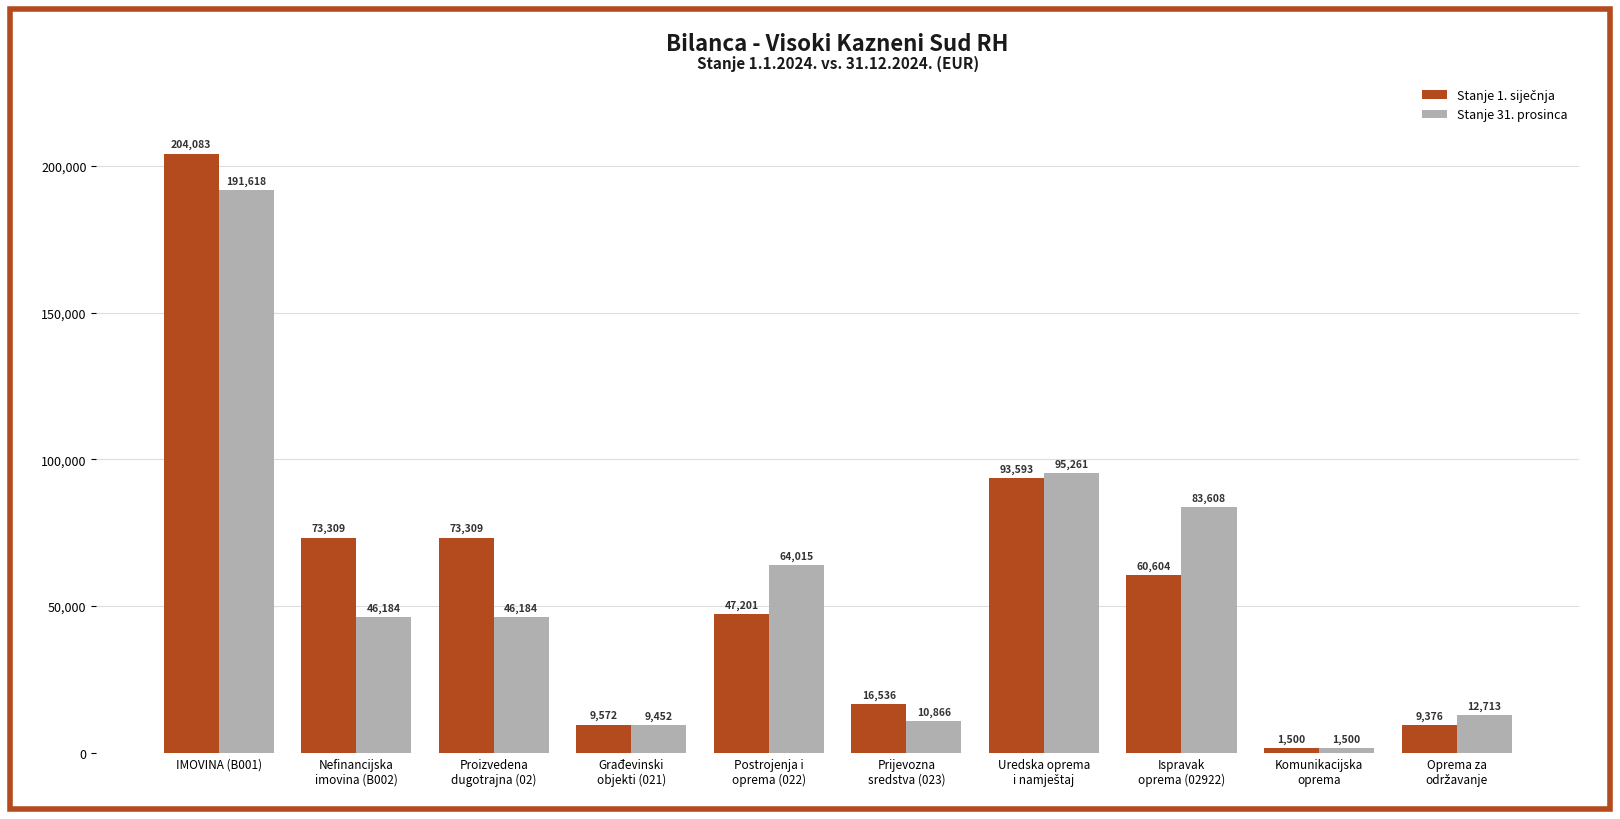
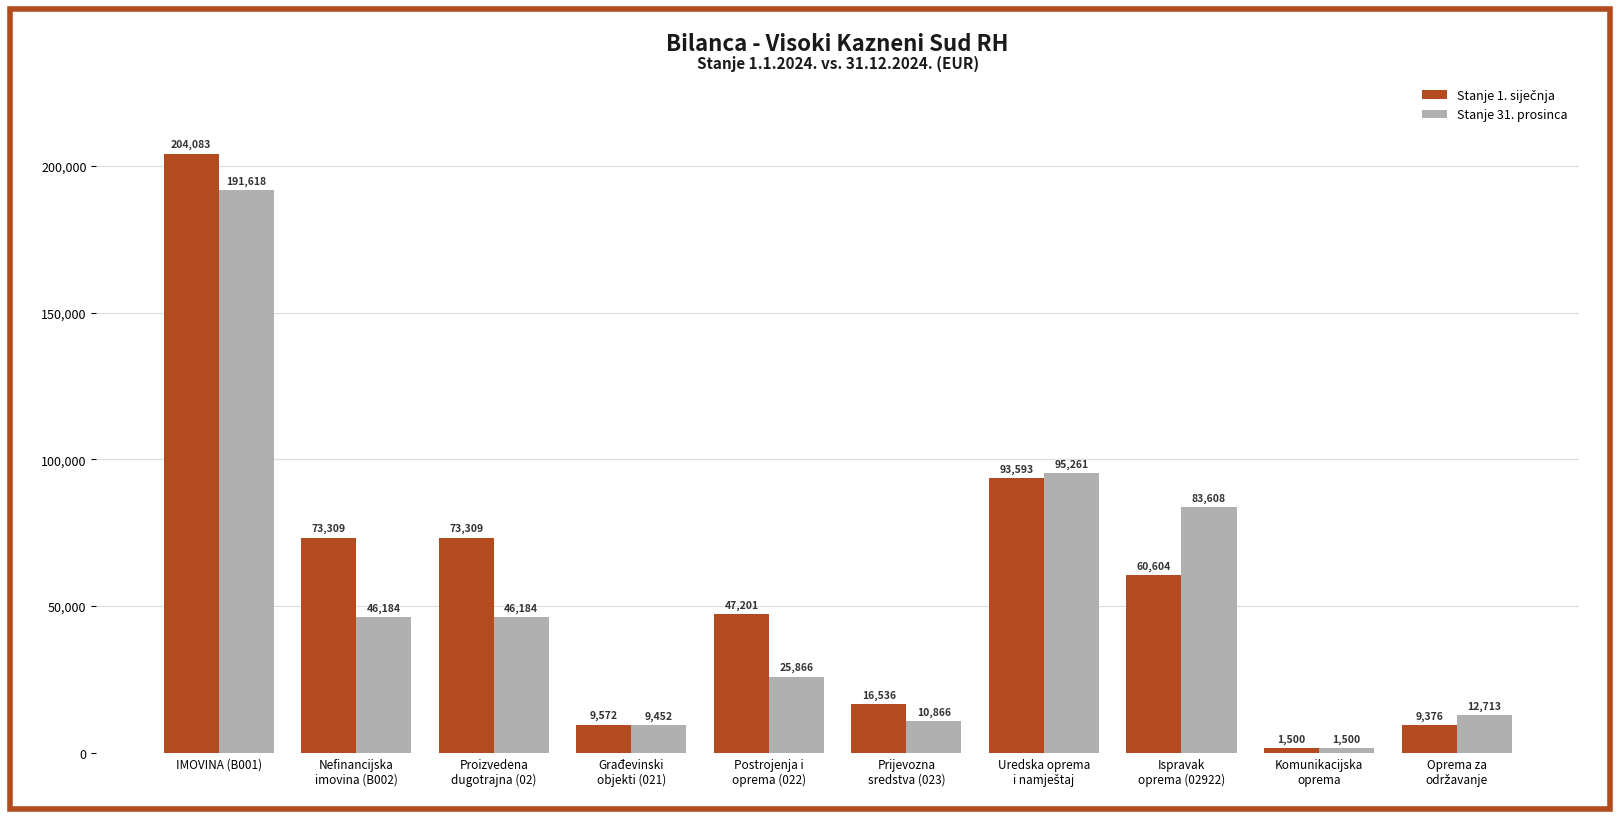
  {
    "Stanje 1. siječnja": {
      "IMOVINA (B001)": "204,083",
      "Nefinancijska imovina (B002)": "73,309",
      "Proizvedena dugotrajna (02)": "73,309",
      "Građevinski objekti (021)": "9,572",
      "Postrojenja i oprema (022)": "47,201",
      "Prijevozna sredstva (023)": "16,536",
      "Uredska oprema i namještaj": "93,593",
      "Ispravak oprema (02922)": "60,604",
      "Komunikacijska oprema": "1,500",
      "Oprema za održavanje": "9,376"
    },
    "Stanje 31. prosinca": {
      "IMOVINA (B001)": "191,618",
      "Nefinancijska imovina (B002)": "46,184",
      "Proizvedena dugotrajna (02)": "46,184",
      "Građevinski objekti (021)": "9,452",
-     "Postrojenja i oprema (022)": "64,015",
+     "Postrojenja i oprema (022)": "25,866",
      "Prijevozna sredstva (023)": "10,866",
      "Uredska oprema i namještaj": "95,261",
      "Ispravak oprema (02922)": "83,608",
      "Komunikacijska oprema": "1,500",
      "Oprema za održavanje": "12,713"
    }
  }
